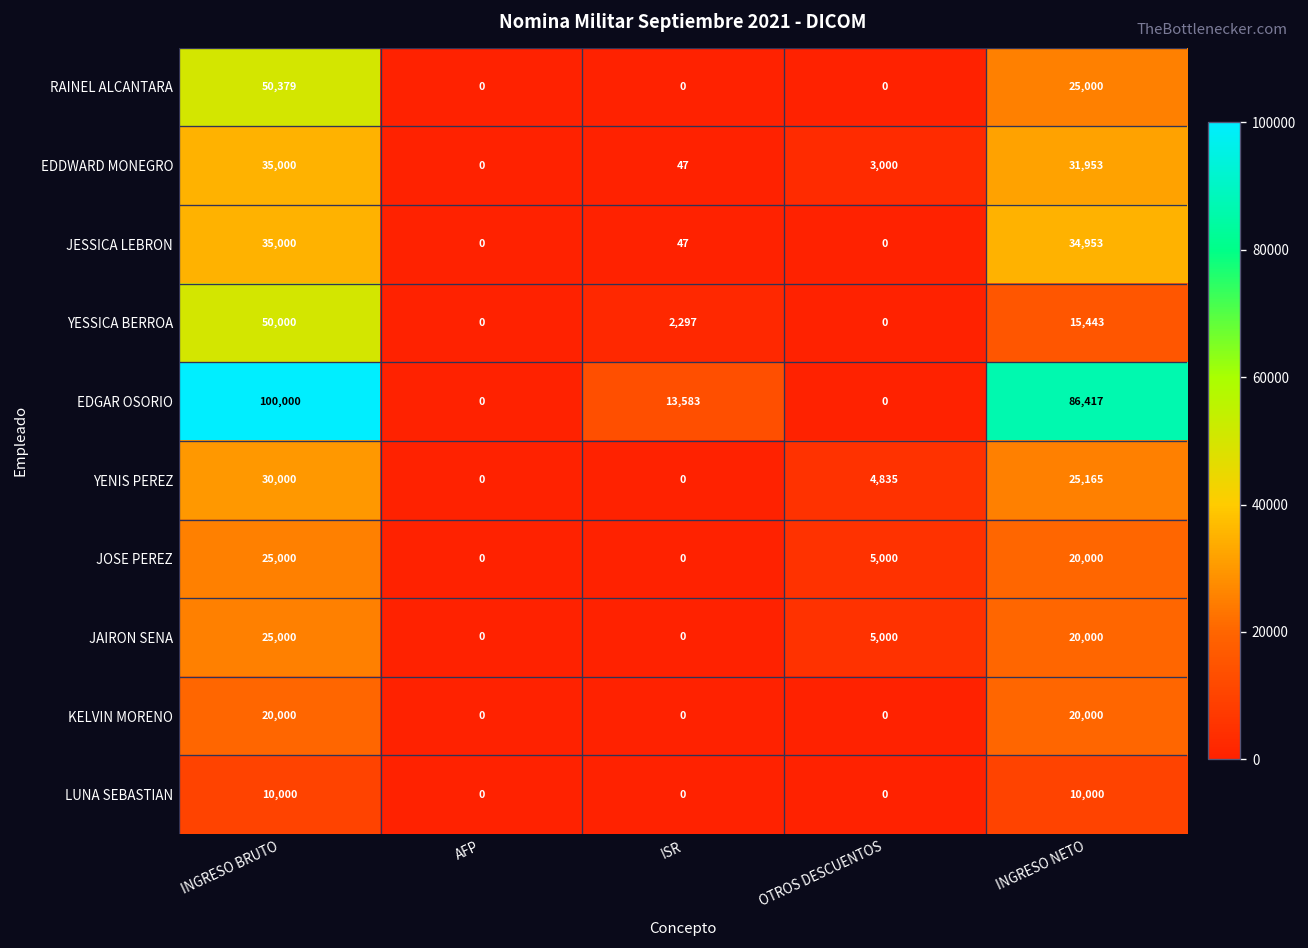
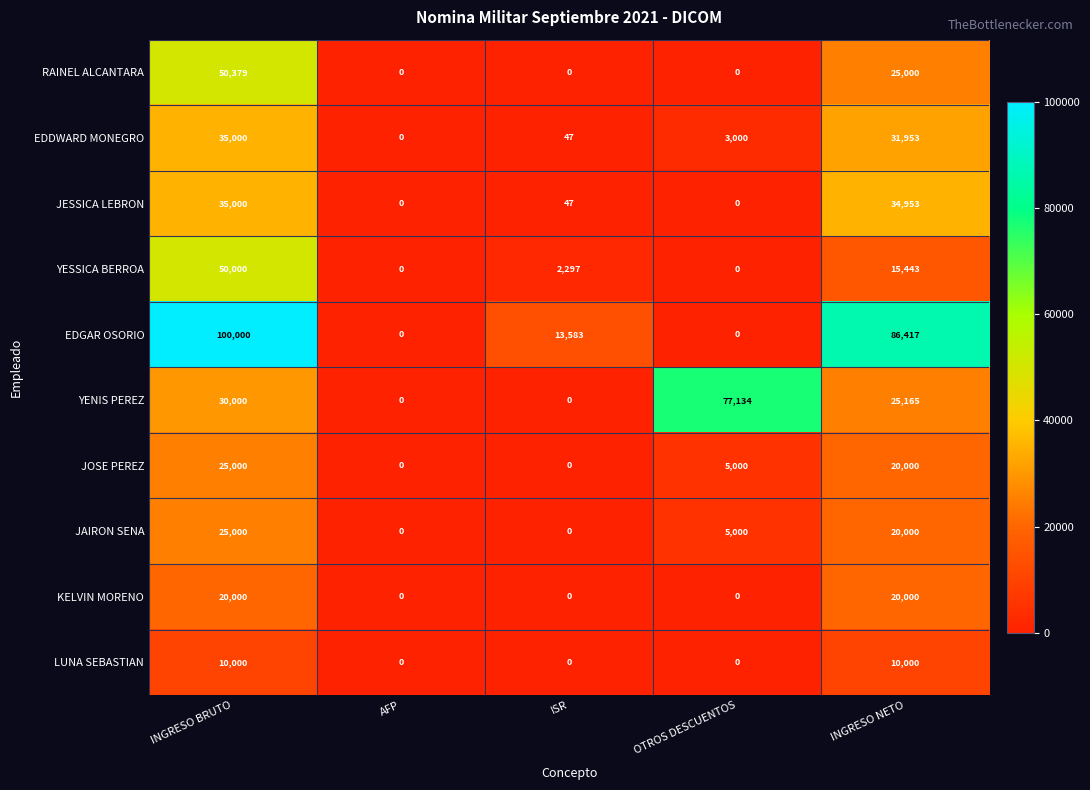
  {
    "RAINEL ALCANTARA": {
      "INGRESO BRUTO": "50,379",
      "AFP": "0",
      "ISR": "0",
      "OTROS DESCUENTOS": "0",
      "INGRESO NETO": "25,000"
    },
    "EDDWARD MONEGRO": {
      "INGRESO BRUTO": "35,000",
      "AFP": "0",
      "ISR": "47",
      "OTROS DESCUENTOS": "3,000",
      "INGRESO NETO": "31,953"
    },
    "JESSICA LEBRON": {
      "INGRESO BRUTO": "35,000",
      "AFP": "0",
      "ISR": "47",
      "OTROS DESCUENTOS": "0",
      "INGRESO NETO": "34,953"
    },
    "YESSICA BERROA": {
      "INGRESO BRUTO": "50,000",
      "AFP": "0",
      "ISR": "2,297",
      "OTROS DESCUENTOS": "0",
      "INGRESO NETO": "15,443"
    },
    "EDGAR OSORIO": {
      "INGRESO BRUTO": "100,000",
      "AFP": "0",
      "ISR": "13,583",
      "OTROS DESCUENTOS": "0",
      "INGRESO NETO": "86,417"
    },
    "YENIS PEREZ": {
      "INGRESO BRUTO": "30,000",
      "AFP": "0",
      "ISR": "0",
-     "OTROS DESCUENTOS": "4,835",
+     "OTROS DESCUENTOS": "77,134",
      "INGRESO NETO": "25,165"
    },
    "JOSE PEREZ": {
      "INGRESO BRUTO": "25,000",
      "AFP": "0",
      "ISR": "0",
      "OTROS DESCUENTOS": "5,000",
      "INGRESO NETO": "20,000"
    },
    "JAIRON SENA": {
      "INGRESO BRUTO": "25,000",
      "AFP": "0",
      "ISR": "0",
      "OTROS DESCUENTOS": "5,000",
      "INGRESO NETO": "20,000"
    },
    "KELVIN MORENO": {
      "INGRESO BRUTO": "20,000",
      "AFP": "0",
      "ISR": "0",
      "OTROS DESCUENTOS": "0",
      "INGRESO NETO": "20,000"
    },
    "LUNA SEBASTIAN": {
      "INGRESO BRUTO": "10,000",
      "AFP": "0",
      "ISR": "0",
      "OTROS DESCUENTOS": "0",
      "INGRESO NETO": "10,000"
    }
  }
